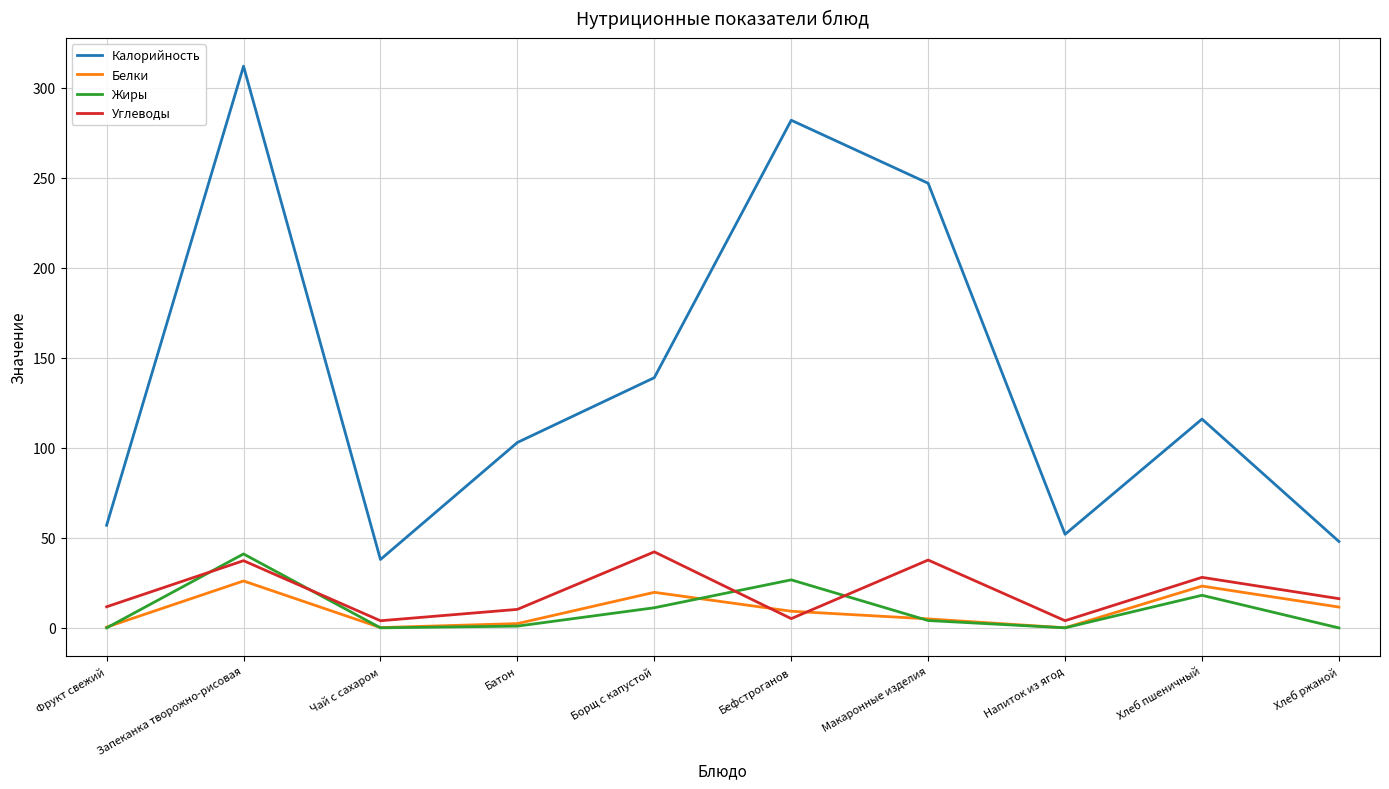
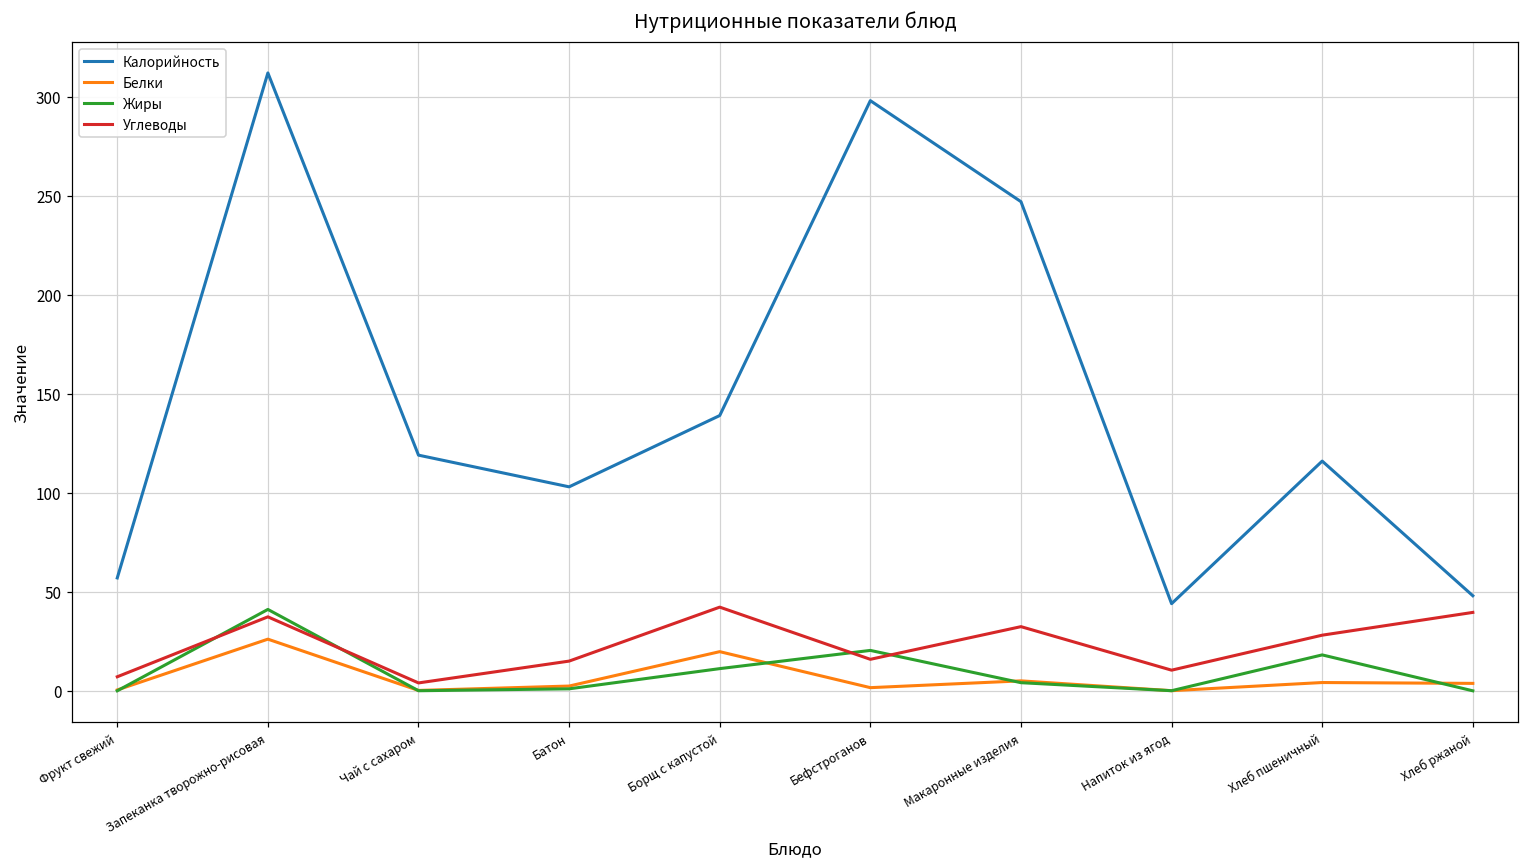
  {
    "Калорийность": {
      "Фрукт свежий": 57,
      "Запеканка творожно-рисовая": 312,
-     "Чай с сахаром": 38,
+     "Чай с сахаром": 119,
      "Батон": 103,
      "Борщ с капустой": 139,
-     "Бефстроганов": 282,
+     "Бефстроганов": 298,
      "Макаронные изделия": 247,
-     "Напиток из ягод": 52,
+     "Напиток из ягод": 44,
      "Хлеб пшеничный": 116,
      "Хлеб ржаной": 48
    },
    "Белки": {
      "Запеканка творожно-рисовая": 26,
      "Борщ с капустой": 20,
-     "Бефстроганов": 9,
-     "Хлеб пшеничный": 23,
-     "Хлеб ржаной": 12
+     "Бефстроганов": 2,
+     "Хлеб пшеничный": 4,
+     "Хлеб ржаной": 4
    },
    "Жиры": {
      "Запеканка творожно-рисовая": 41,
      "Борщ с капустой": 11,
-     "Бефстроганов": 27,
+     "Бефстроганов": 20,
      "Хлеб пшеничный": 18,
      "Хлеб ржаной": 0
    },
    "Углеводы": {
-     "Фрукт свежий": 12,
+     "Фрукт свежий": 7,
      "Запеканка творожно-рисовая": 37,
      "Чай с сахаром": 4,
-     "Батон": 10,
+     "Батон": 15,
      "Борщ с капустой": 42,
-     "Бефстроганов": 5,
-     "Макаронные изделия": 38,
-     "Напиток из ягод": 4,
+     "Бефстроганов": 16,
+     "Макаронные изделия": 32,
+     "Напиток из ягод": 10,
      "Хлеб пшеничный": 28,
-     "Хлеб ржаной": 16
+     "Хлеб ржаной": 40
    }
  }
